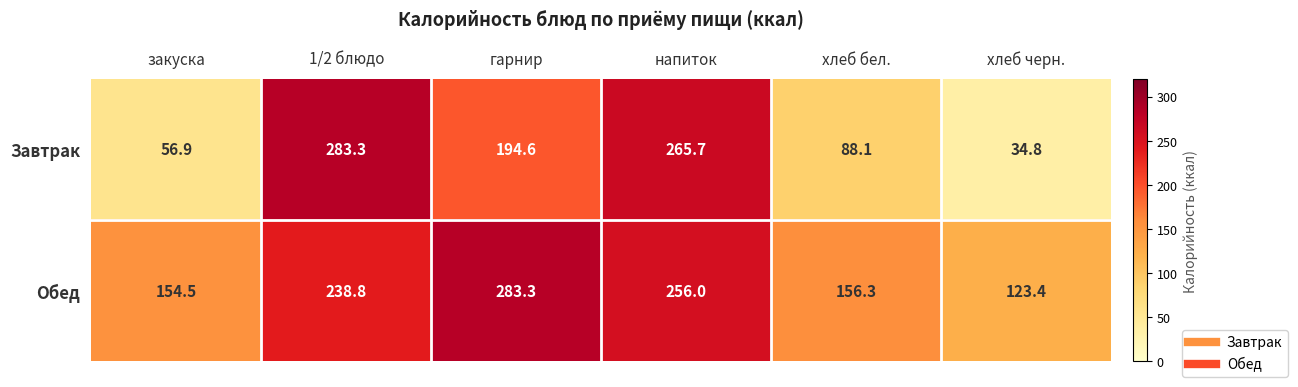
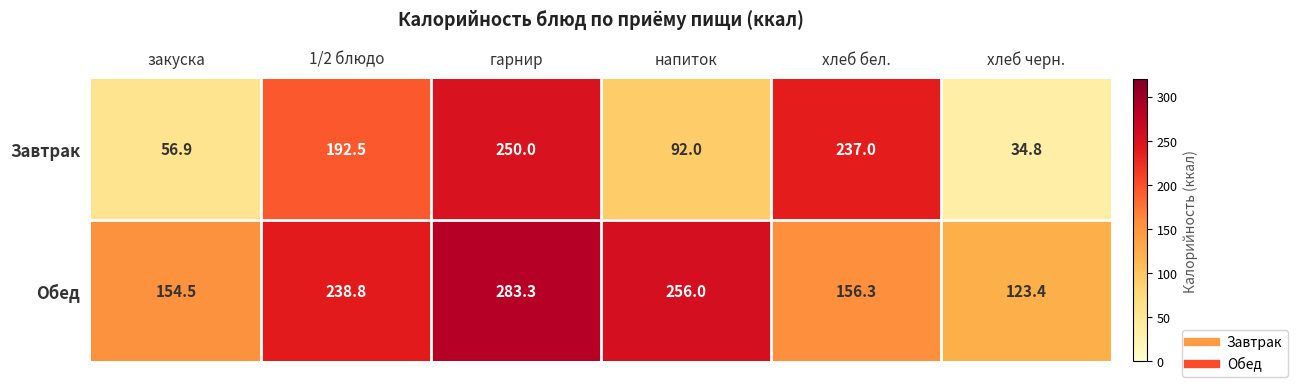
  {
    "Завтрак": {
      "закуска": 56.9,
-     "1/2 блюдо": 283.3,
-     "гарнир": 194.6,
-     "напиток": 265.7,
-     "хлеб бел.": 88.1,
+     "1/2 блюдо": 192.5,
+     "гарнир": 250.0,
+     "напиток": 92.0,
+     "хлеб бел.": 237.0,
      "хлеб черн.": 34.8
    },
    "Обед": {
      "закуска": 154.5,
      "1/2 блюдо": 238.8,
      "гарнир": 283.3,
      "напиток": 256.0,
      "хлеб бел.": 156.3,
      "хлеб черн.": 123.4
    }
  }
